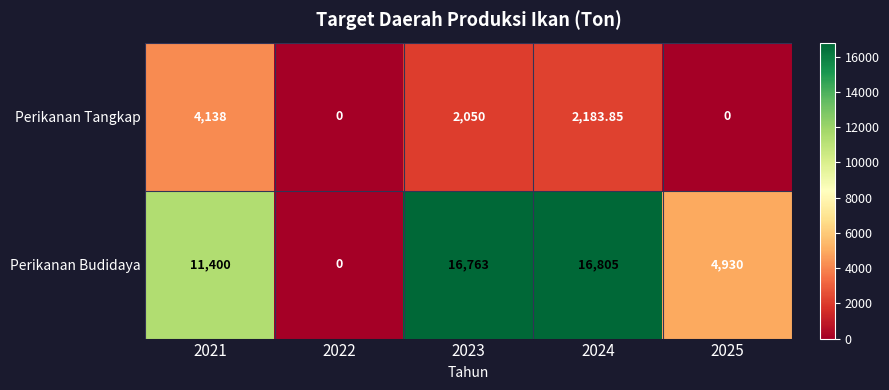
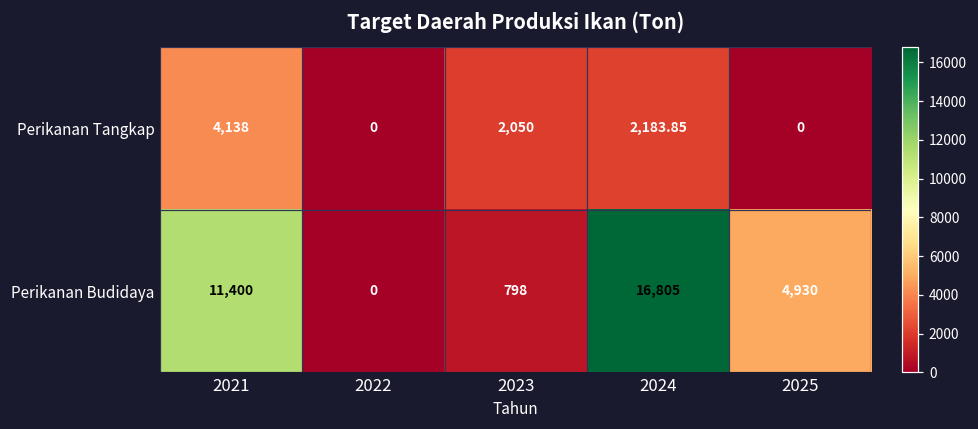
  {
    "Perikanan Tangkap": {
      "2021": "4,138",
      "2022": "0",
      "2023": "2,050",
      "2024": "2,183.85",
      "2025": "0"
    },
    "Perikanan Budidaya": {
      "2021": "11,400",
      "2022": "0",
-     "2023": "16,763",
+     "2023": "798",
      "2024": "16,805",
      "2025": "4,930"
    }
  }
